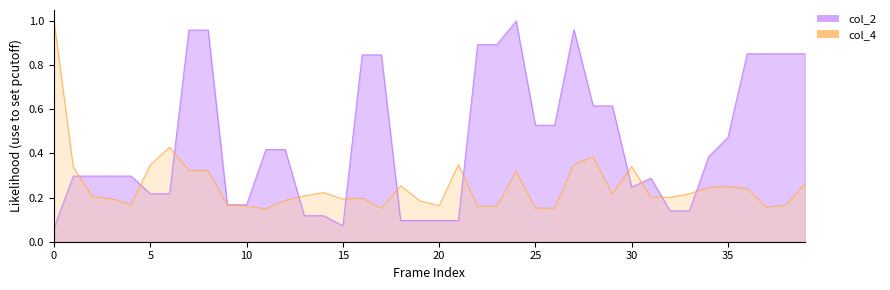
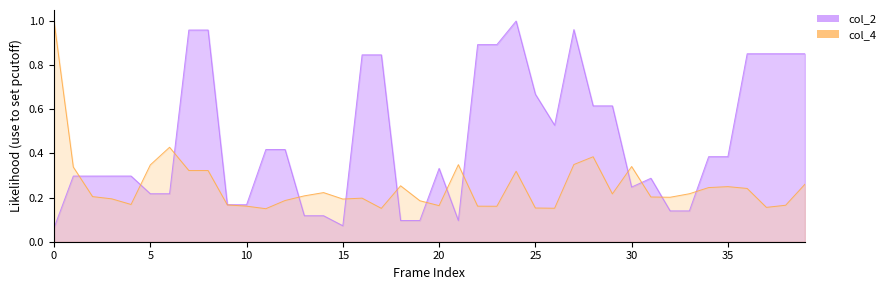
  {
    "col_2": {
      "0": 0.06,
      "5": 0.22,
      "15": 0.07,
-     "20": 0.10,
-     "25": 0.53,
+     "20": 0.33,
+     "25": 0.67,
      "30": 0.25,
-     "35": 0.47
+     "35": 0.39
    }
  }
